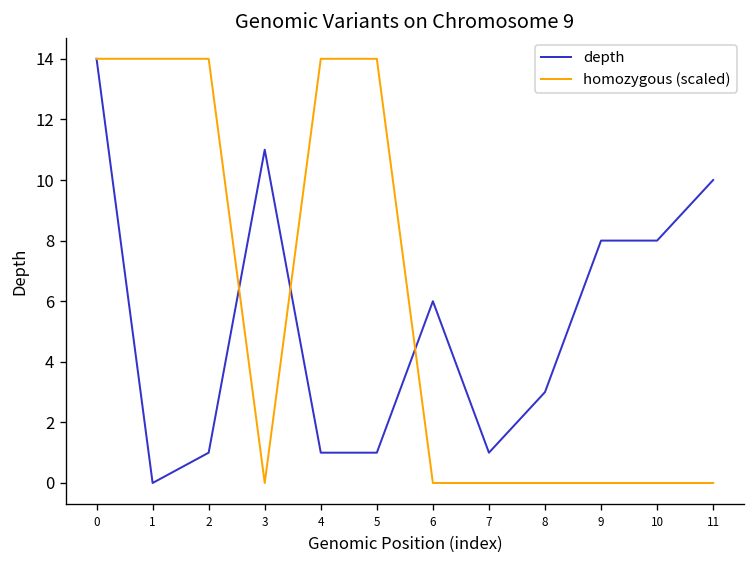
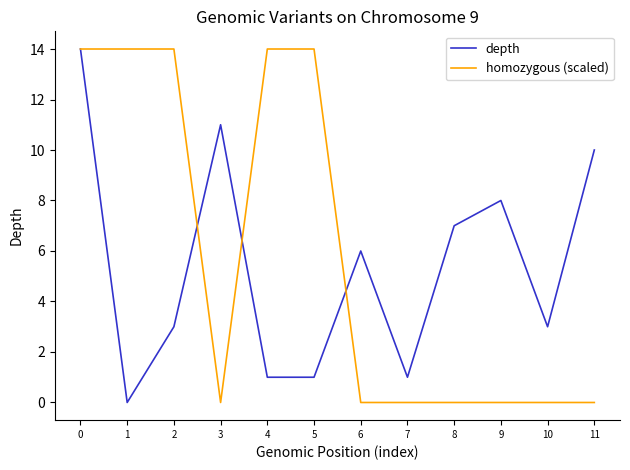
  {
    "depth": {
      "1": 0,
-     "2": 1,
+     "2": 3,
      "3": 11,
      "4": 1,
      "5": 1,
      "6": 6,
      "7": 1,
-     "8": 3,
+     "8": 7,
      "9": 8,
-     "10": 8,
+     "10": 3,
      "11": 10
    },
    "homozygous (scaled)": {
      "1": 14,
      "2": 14,
      "3": 0,
      "4": 14,
      "5": 14,
      "6": 0,
      "7": 0,
      "8": 0,
      "9": 0,
      "10": 0,
      "11": 0
    }
  }
